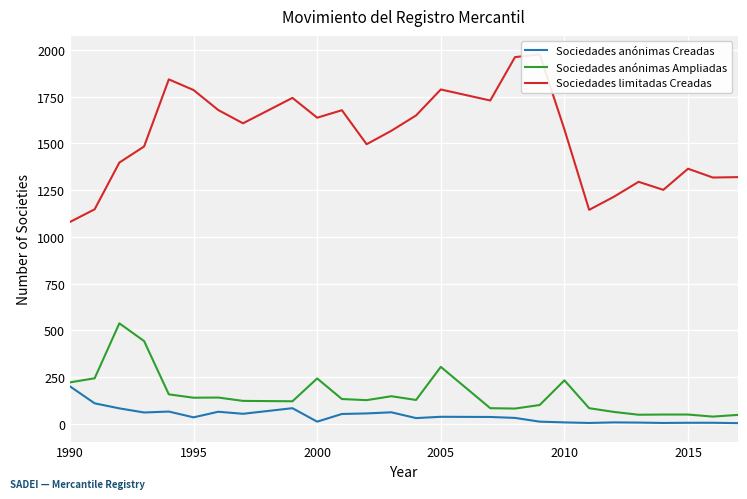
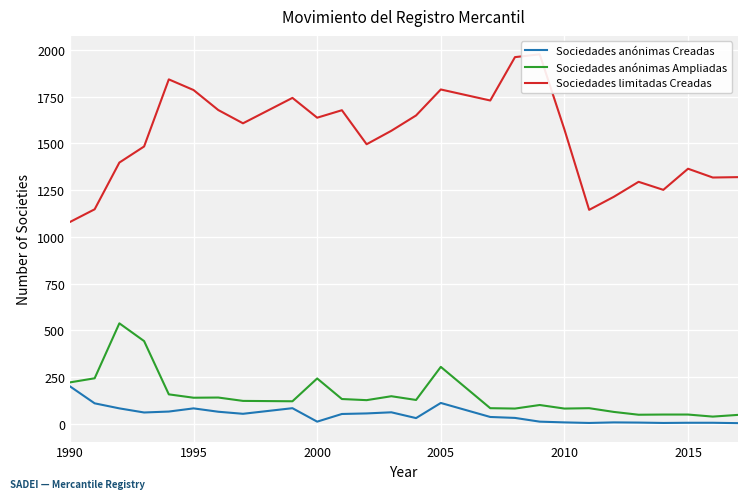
  {
    "Sociedades anónimas Creadas": {
      "1990": 200,
-     "1995": 40,
+     "1995": 80,
      "2000": 10,
-     "2005": 40,
+     "2005": 110,
      "2010": 10,
      "2015": 10
    },
    "Sociedades anónimas Ampliadas": {
      "1990": 220,
      "1995": 140,
      "2000": 240,
      "2005": 310,
-     "2010": 230,
+     "2010": 80,
      "2015": 50
    },
    "Sociedades limitadas Creadas": {
      "1990": 1080,
      "1995": 1790,
      "2000": 1640,
      "2005": 1790,
      "2010": 1580,
      "2015": 1370
    }
  }
